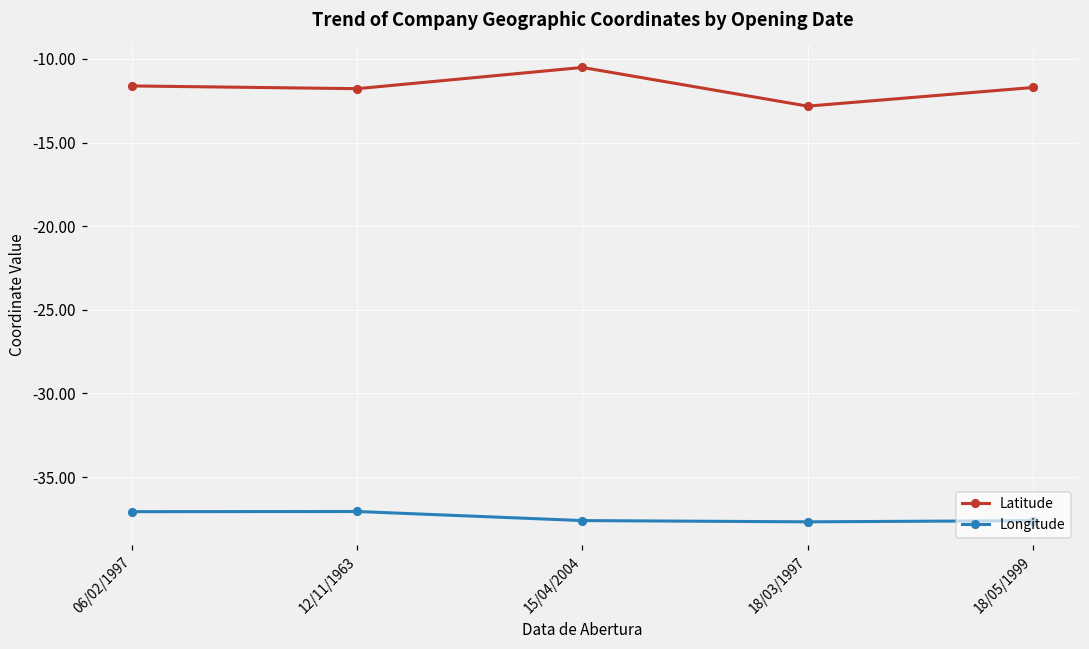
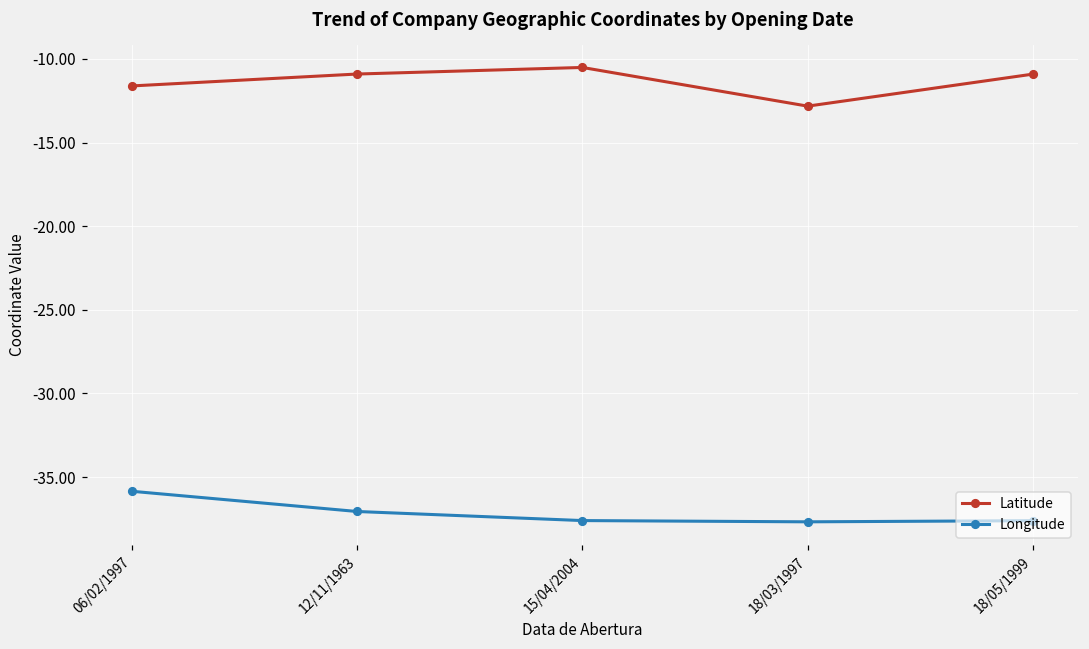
  {
    "Latitude": {
      "06/02/1997": -11.6,
-     "12/11/1963": -11.8,
+     "12/11/1963": -10.9,
      "15/04/2004": -10.5,
      "18/03/1997": -12.8,
-     "18/05/1999": -11.7
+     "18/05/1999": -10.9
    },
    "Longitude": {
-     "06/02/1997": -37.1,
+     "06/02/1997": -35.8,
      "12/11/1963": -37.1,
      "15/04/2004": -37.6,
      "18/03/1997": -37.7
    }
  }
